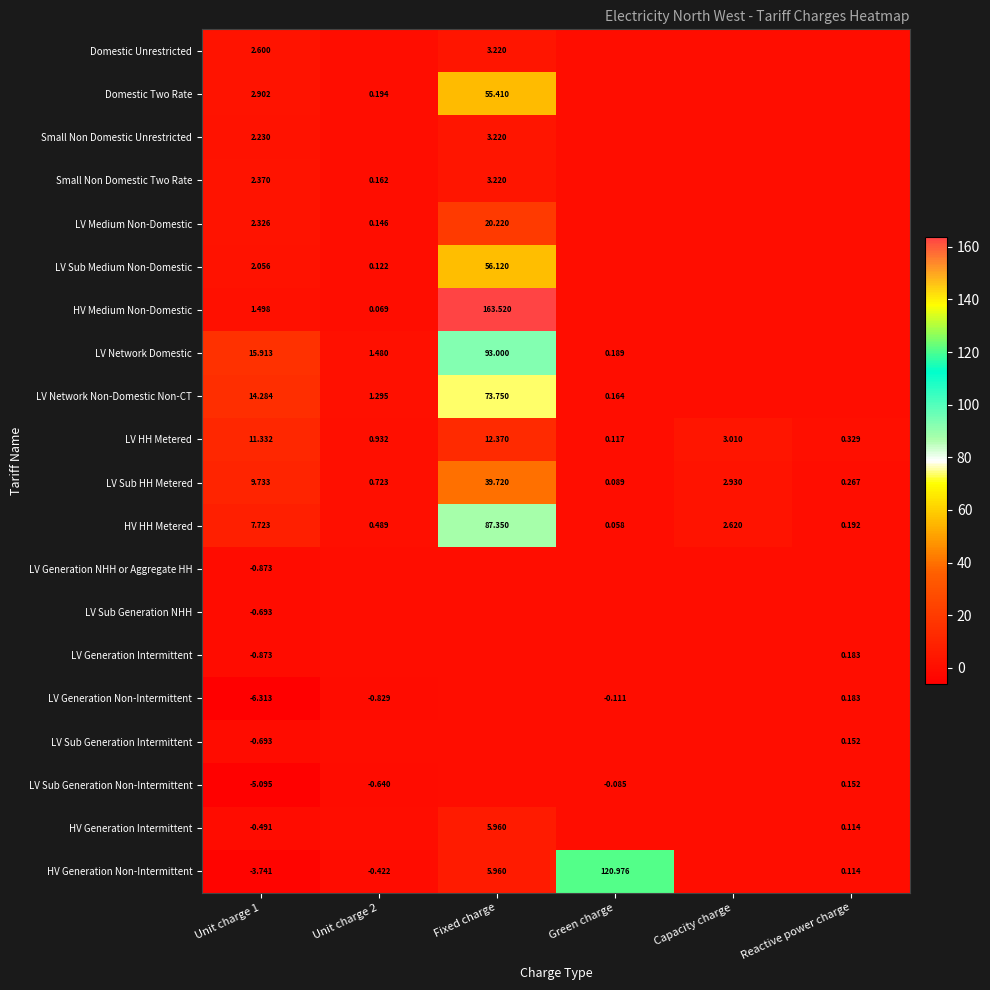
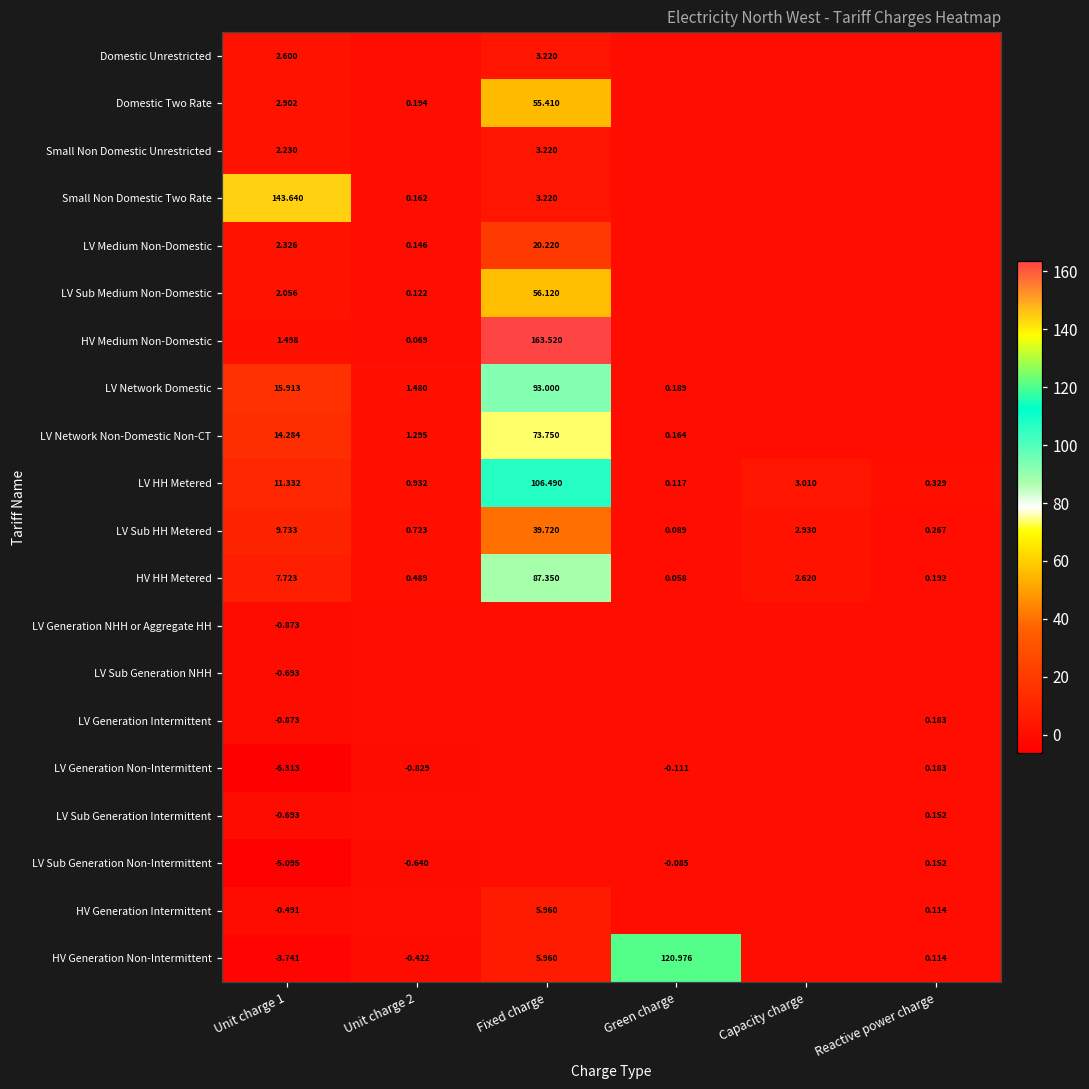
  {
    "Domestic Unrestricted": {
      "Unit charge 1": 2.600,
      "Fixed charge": 3.220
    },
    "Domestic Two Rate": {
      "Unit charge 1": 2.902,
      "Unit charge 2": 0.194,
      "Fixed charge": 55.410
    },
    "Small Non Domestic Unrestricted": {
      "Unit charge 1": 2.230,
      "Fixed charge": 3.220
    },
    "Small Non Domestic Two Rate": {
-     "Unit charge 1": 2.370,
+     "Unit charge 1": 143.640,
      "Unit charge 2": 0.162,
      "Fixed charge": 3.220
    },
    "LV Medium Non-Domestic": {
      "Unit charge 1": 2.326,
      "Unit charge 2": 0.146,
      "Fixed charge": 20.220
    },
    "LV Sub Medium Non-Domestic": {
      "Unit charge 1": 2.056,
      "Unit charge 2": 0.122,
      "Fixed charge": 56.120
    },
    "HV Medium Non-Domestic": {
      "Unit charge 1": 1.498,
      "Unit charge 2": 0.069,
      "Fixed charge": 163.520
    },
    "LV Network Domestic": {
      "Unit charge 1": 15.913,
      "Unit charge 2": 1.480,
      "Fixed charge": 93.000,
      "Green charge": 0.189
    },
    "LV Network Non-Domestic Non-CT": {
      "Unit charge 1": 14.284,
      "Unit charge 2": 1.295,
      "Fixed charge": 73.750,
      "Green charge": 0.164
    },
    "LV HH Metered": {
      "Unit charge 1": 11.332,
      "Unit charge 2": 0.932,
-     "Fixed charge": 12.370,
+     "Fixed charge": 106.490,
      "Green charge": 0.117,
      "Capacity charge": 3.010,
      "Reactive power charge": 0.329
    },
    "LV Sub HH Metered": {
      "Unit charge 1": 9.733,
      "Unit charge 2": 0.723,
      "Fixed charge": 39.720,
      "Green charge": 0.089,
      "Capacity charge": 2.930,
      "Reactive power charge": 0.267
    },
    "HV HH Metered": {
      "Unit charge 1": 7.723,
      "Unit charge 2": 0.489,
      "Fixed charge": 87.350,
      "Green charge": 0.058,
      "Capacity charge": 2.620,
      "Reactive power charge": 0.192
    },
    "LV Generation NHH or Aggregate HH": {
      "Unit charge 1": -0.873
    },
    "LV Sub Generation NHH": {
      "Unit charge 1": -0.693
    },
    "LV Generation Intermittent": {
      "Unit charge 1": -0.873,
      "Reactive power charge": 0.183
    },
    "LV Generation Non-Intermittent": {
      "Unit charge 1": -6.313,
      "Unit charge 2": -0.829,
      "Green charge": -0.111,
      "Reactive power charge": 0.183
    },
    "LV Sub Generation Intermittent": {
      "Unit charge 1": -0.693,
      "Reactive power charge": 0.152
    },
    "LV Sub Generation Non-Intermittent": {
      "Unit charge 1": -5.095,
      "Unit charge 2": -0.640,
      "Green charge": -0.085,
      "Reactive power charge": 0.152
    },
    "HV Generation Intermittent": {
      "Unit charge 1": -0.491,
      "Fixed charge": 5.960,
      "Reactive power charge": 0.114
    },
    "HV Generation Non-Intermittent": {
      "Unit charge 1": -3.741,
      "Unit charge 2": -0.422,
      "Fixed charge": 5.960,
      "Green charge": 120.976,
      "Reactive power charge": 0.114
    }
  }
